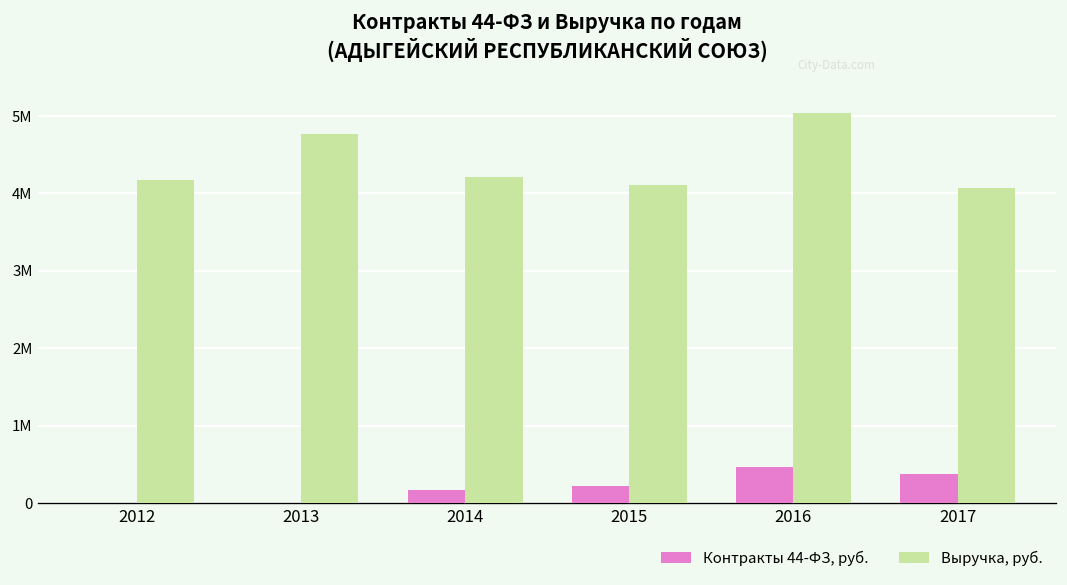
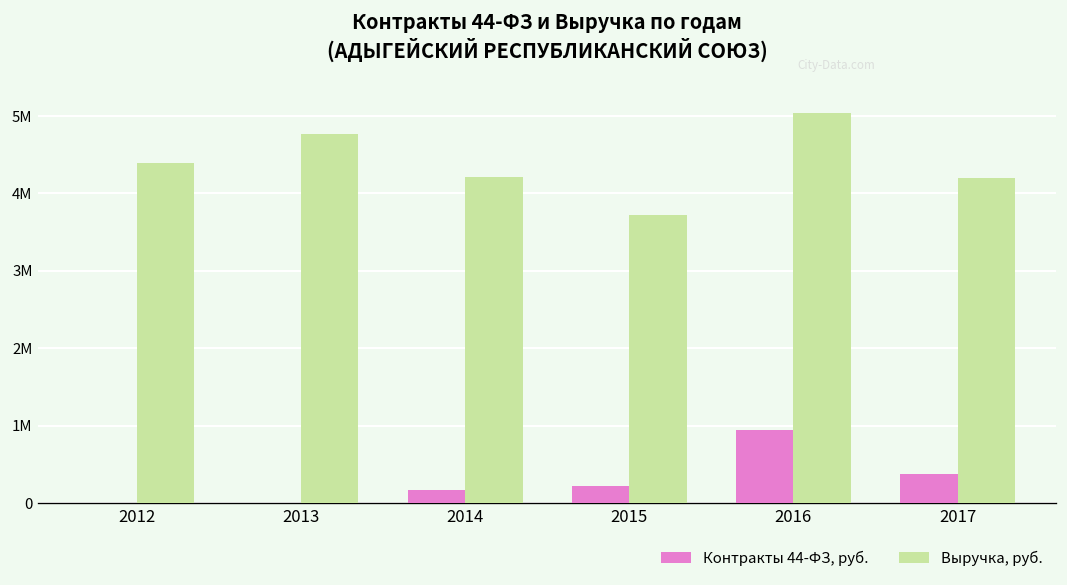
  {
    "Контракты 44-ФЗ, руб.": {
      "2012": 0,
      "2013": 0,
      "2014": 200000,
      "2015": 200000,
-     "2016": 500000,
+     "2016": 900000,
      "2017": 400000
    },
    "Выручка, руб.": {
-     "2012": 4200000,
+     "2012": 4400000,
      "2013": 4800000,
      "2014": 4200000,
-     "2015": 4100000,
+     "2015": 3700000,
      "2016": 5000000,
-     "2017": 4100000
+     "2017": 4200000
    }
  }
